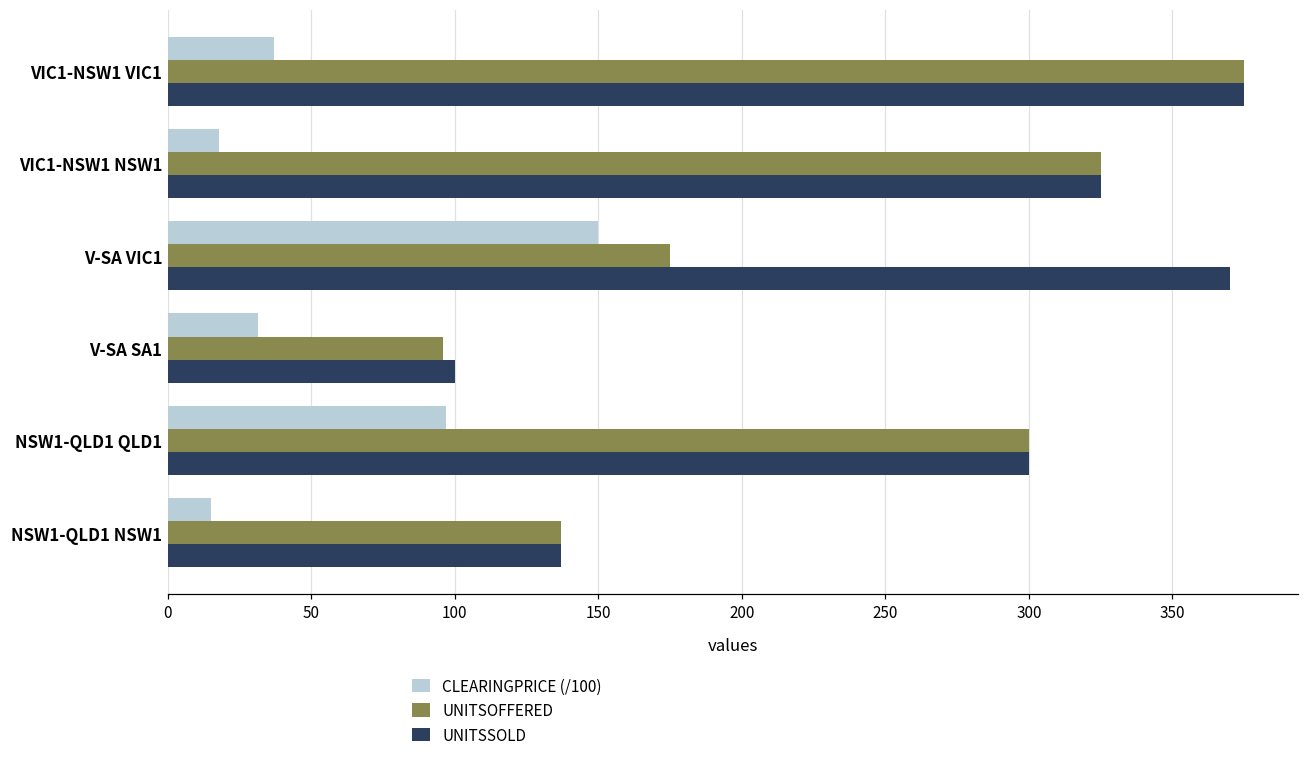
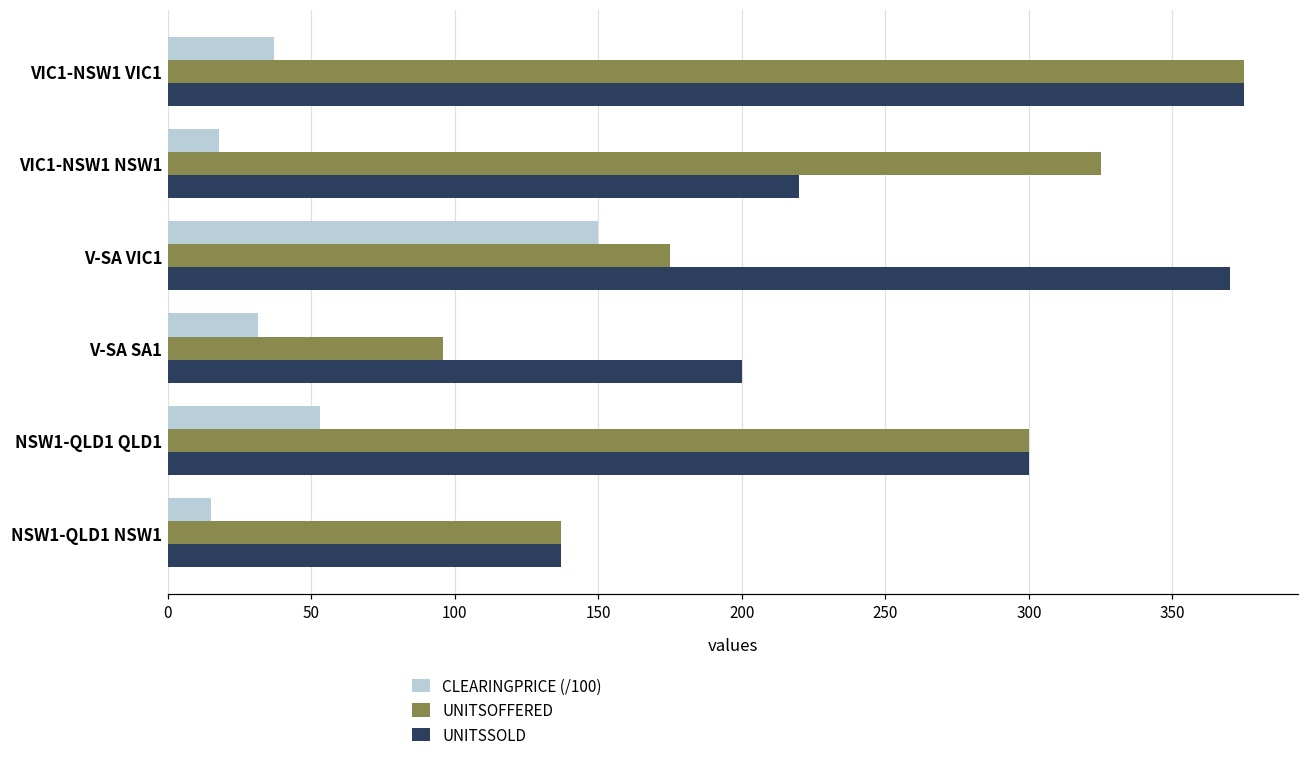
  {
    "CLEARINGPRICE (/100)": {
      "VIC1-NSW1 VIC1": 37,
      "VIC1-NSW1 NSW1": 18,
      "V-SA VIC1": 150,
      "V-SA SA1": 31,
-     "NSW1-QLD1 QLD1": 97,
+     "NSW1-QLD1 QLD1": 53,
      "NSW1-QLD1 NSW1": 15
    },
    "UNITSOFFERED": {
      "VIC1-NSW1 VIC1": 375,
      "VIC1-NSW1 NSW1": 325,
      "V-SA VIC1": 175,
      "V-SA SA1": 96,
      "NSW1-QLD1 QLD1": 300,
      "NSW1-QLD1 NSW1": 137
    },
    "UNITSSOLD": {
      "VIC1-NSW1 VIC1": 375,
-     "VIC1-NSW1 NSW1": 325,
+     "VIC1-NSW1 NSW1": 220,
      "V-SA VIC1": 370,
-     "V-SA SA1": 100,
+     "V-SA SA1": 200,
      "NSW1-QLD1 QLD1": 300,
      "NSW1-QLD1 NSW1": 137
    }
  }
